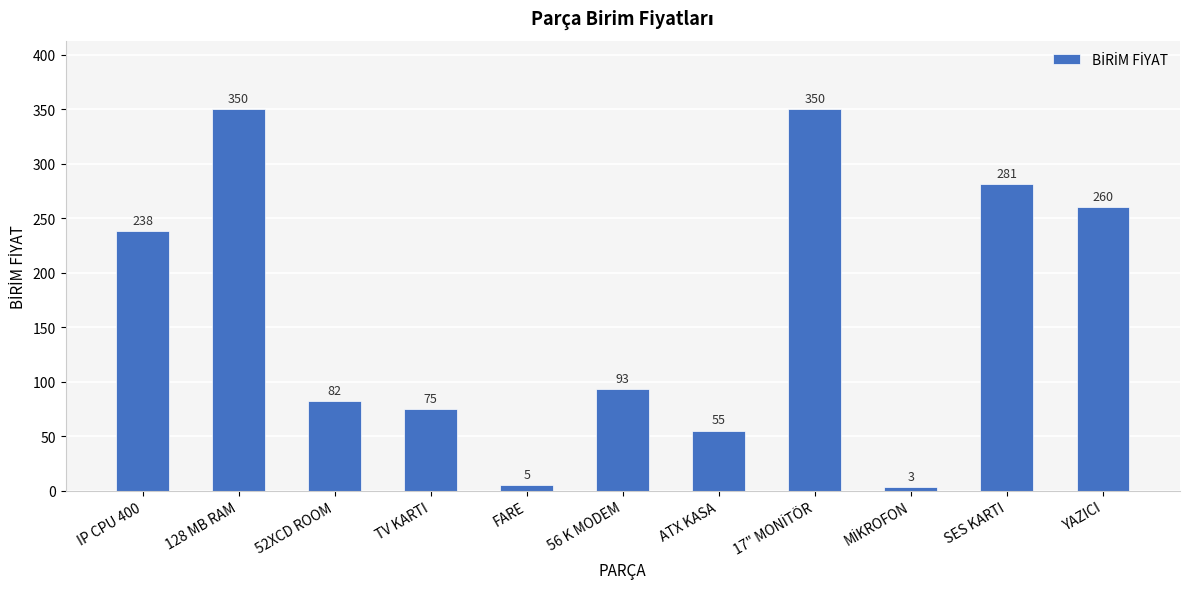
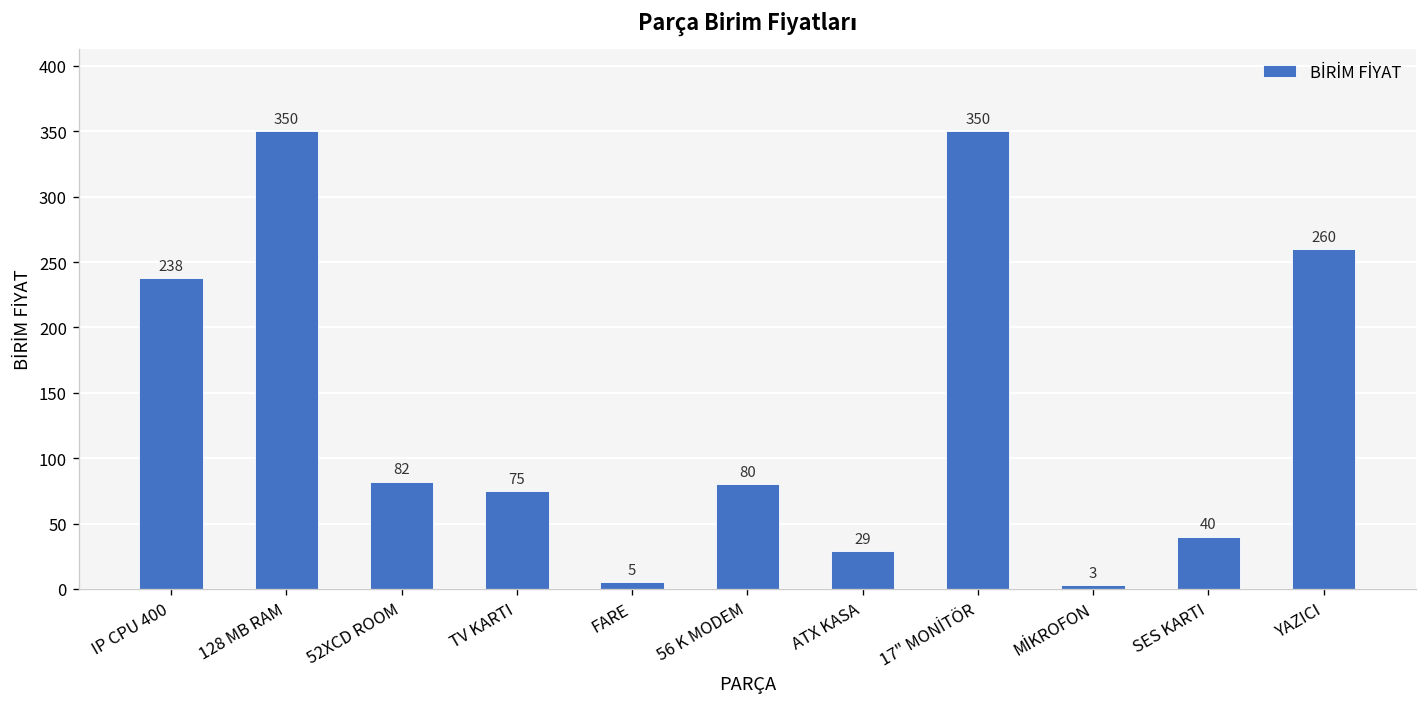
  {
    "IP CPU 400": 238,
    "128 MB RAM": 350,
    "52XCD ROOM": 82,
    "TV KARTI": 75,
    "FARE": 5,
-   "56 K MODEM": 93,
-   "ATX KASA": 55,
+   "56 K MODEM": 80,
+   "ATX KASA": 29,
    "17\" MONİTÖR": 350,
    "MİKROFON": 3,
-   "SES KARTI": 281,
+   "SES KARTI": 40,
    "YAZICI": 260
  }
